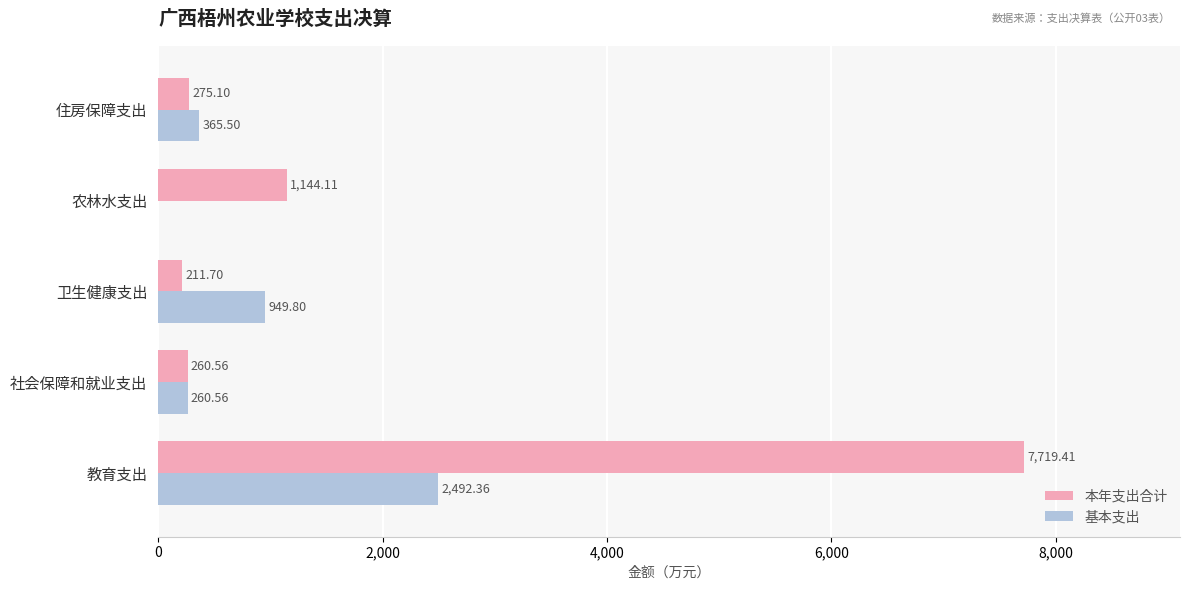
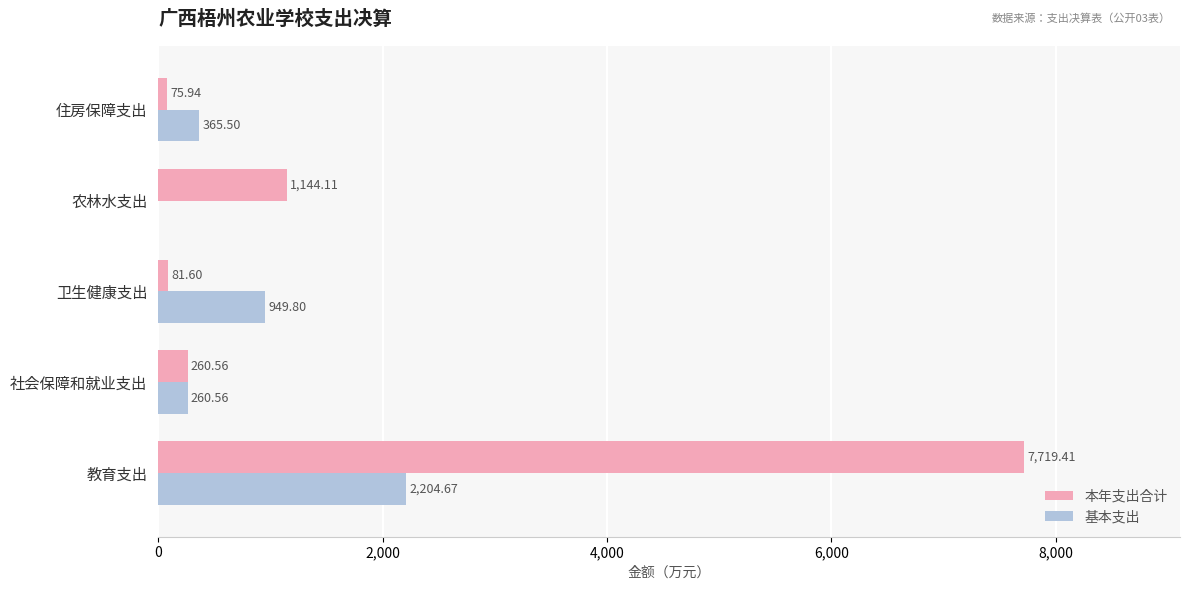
  {
    "本年支出合计": {
-     "住房保障支出": "275.10",
+     "住房保障支出": "75.94",
      "农林水支出": "1,144.11",
-     "卫生健康支出": "211.70",
+     "卫生健康支出": "81.60",
      "社会保障和就业支出": "260.56",
      "教育支出": "7,719.41"
    },
    "基本支出": {
      "住房保障支出": "365.50",
      "卫生健康支出": "949.80",
      "社会保障和就业支出": "260.56",
-     "教育支出": "2,492.36"
+     "教育支出": "2,204.67"
    }
  }
